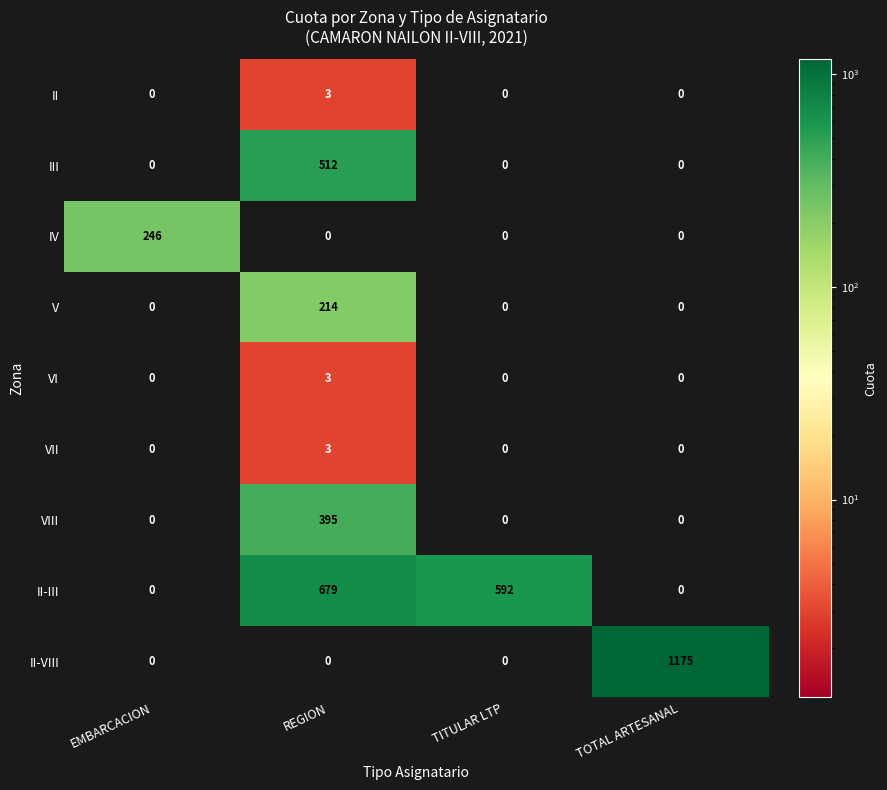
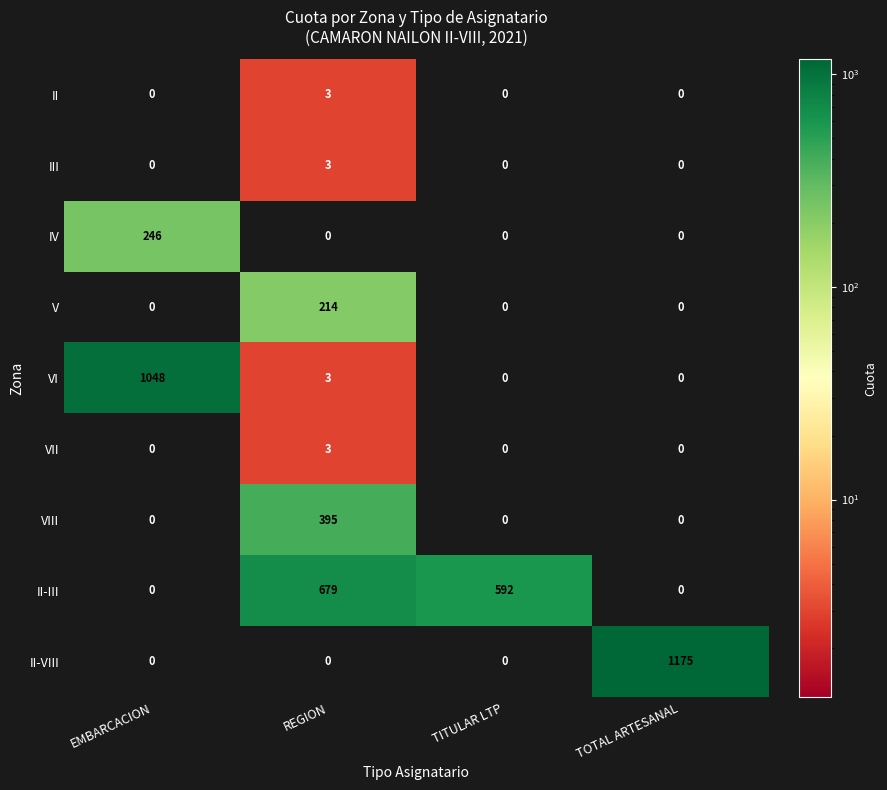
  {
    "II": {
      "EMBARCACION": 0,
      "REGION": 3,
      "TITULAR LTP": 0,
      "TOTAL ARTESANAL": 0
    },
    "III": {
      "EMBARCACION": 0,
-     "REGION": 512,
+     "REGION": 3,
      "TITULAR LTP": 0,
      "TOTAL ARTESANAL": 0
    },
    "IV": {
      "EMBARCACION": 246,
      "REGION": 0,
      "TITULAR LTP": 0,
      "TOTAL ARTESANAL": 0
    },
    "V": {
      "EMBARCACION": 0,
      "REGION": 214,
      "TITULAR LTP": 0,
      "TOTAL ARTESANAL": 0
    },
    "VI": {
-     "EMBARCACION": 0,
+     "EMBARCACION": 1048,
      "REGION": 3,
      "TITULAR LTP": 0,
      "TOTAL ARTESANAL": 0
    },
    "VII": {
      "EMBARCACION": 0,
      "REGION": 3,
      "TITULAR LTP": 0,
      "TOTAL ARTESANAL": 0
    },
    "VIII": {
      "EMBARCACION": 0,
      "REGION": 395,
      "TITULAR LTP": 0,
      "TOTAL ARTESANAL": 0
    },
    "II-III": {
      "EMBARCACION": 0,
      "REGION": 679,
      "TITULAR LTP": 592,
      "TOTAL ARTESANAL": 0
    },
    "II-VIII": {
      "EMBARCACION": 0,
      "REGION": 0,
      "TITULAR LTP": 0,
      "TOTAL ARTESANAL": 1175
    }
  }
